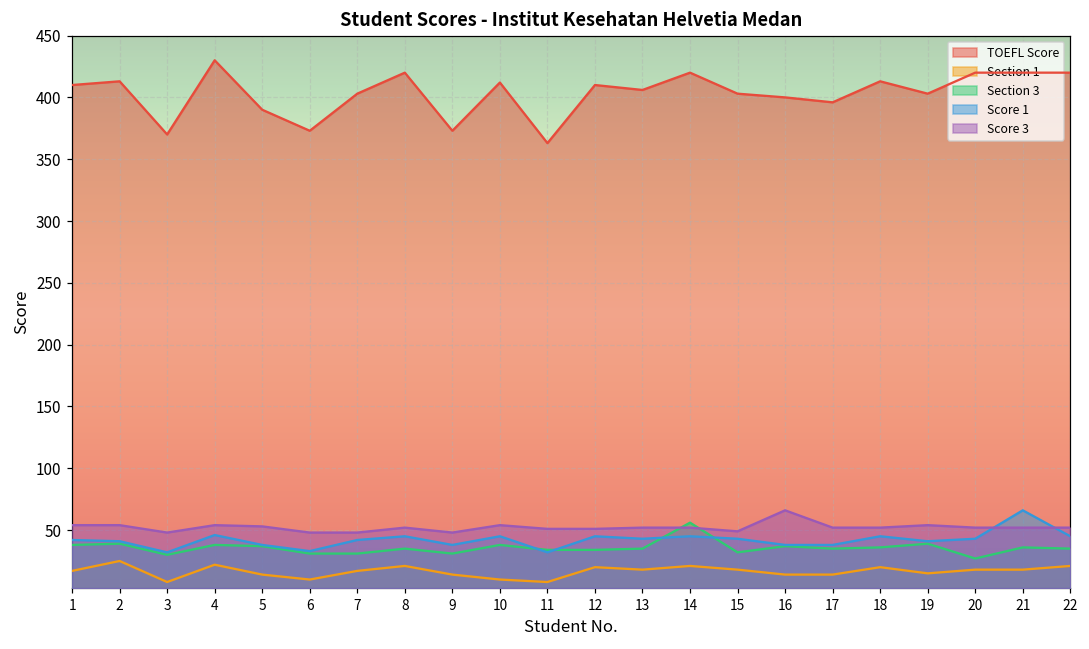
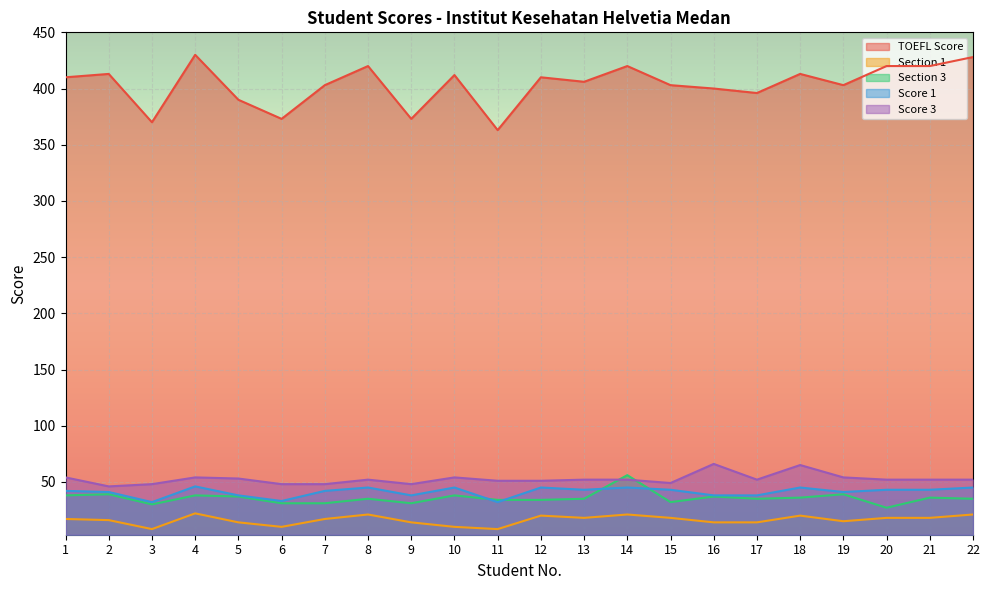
  {
    "TOEFL Score": {
      "1": 410,
      "2": 413,
      "3": 370,
      "4": 430,
      "5": 390,
      "6": 373,
      "7": 403,
      "8": 420,
      "9": 373,
      "10": 412,
      "11": 363,
      "12": 410,
      "13": 406,
      "14": 420,
      "15": 403,
      "16": 400,
      "17": 396,
      "18": 413,
      "19": 403,
-     "22": 420
+     "22": 428
    },
    "Section 1": {
      "1": 17,
-     "2": 25,
+     "2": 16,
      "3": 8,
      "4": 22,
      "5": 14,
      "6": 10,
      "7": 17,
      "8": 21,
      "9": 14,
      "10": 10,
      "11": 8,
      "12": 20,
      "13": 18,
      "14": 21,
      "15": 18,
      "16": 14,
      "17": 14,
      "18": 20,
      "19": 15,
      "20": 18,
      "21": 18,
      "22": 21
    },
    "Section 3": {
      "1": 38,
      "4": 38,
      "7": 31,
      "8": 35,
      "9": 31,
      "10": 38,
      "12": 34,
      "13": 35,
      "14": 56,
      "15": 32,
      "17": 35,
      "18": 36,
      "20": 27,
      "21": 36,
      "22": 35
    },
    "Score 1": {
      "1": 42,
      "4": 46,
      "7": 42,
      "8": 45,
      "9": 38,
      "10": 45,
      "12": 45,
      "13": 43,
      "14": 45,
      "15": 43,
      "17": 38,
      "18": 45,
      "20": 43,
-     "21": 66,
+     "21": 43,
      "22": 45
    },
    "Score 3": {
      "1": 54,
-     "2": 54,
+     "2": 46,
      "3": 48,
      "4": 54,
      "5": 53,
      "6": 48,
      "7": 48,
      "8": 52,
      "9": 48,
      "10": 54,
      "11": 51,
      "12": 51,
      "13": 52,
      "14": 52,
      "15": 49,
      "16": 66,
      "17": 52,
-     "18": 52,
+     "18": 65,
      "19": 54,
      "20": 52,
      "21": 52,
      "22": 52
    }
  }
